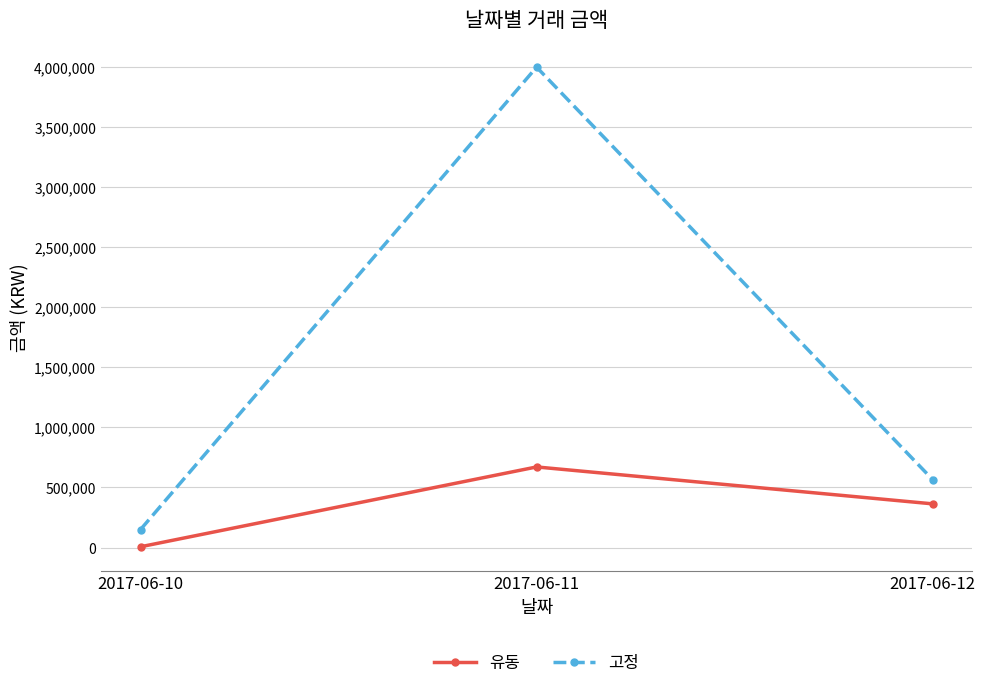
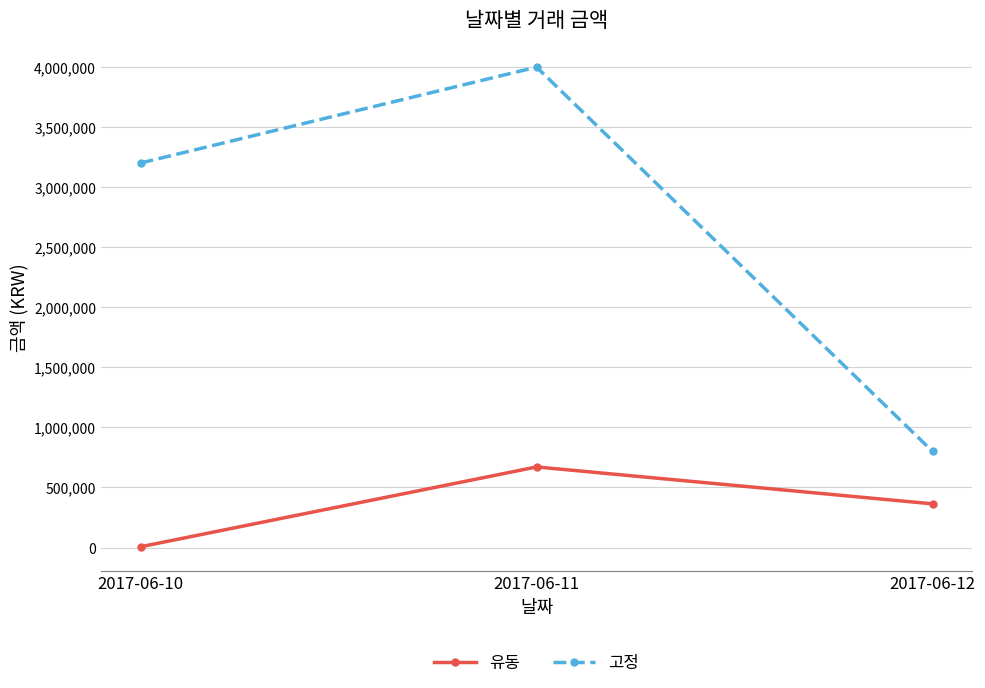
  {
    "유동": {
      "2017-06-10": "10,000",
      "2017-06-11": "670,000",
      "2017-06-12": "360,000"
    },
    "고정": {
-     "2017-06-10": "150,000",
+     "2017-06-10": "3,200,000",
      "2017-06-11": "4,000,000",
-     "2017-06-12": "570,000"
+     "2017-06-12": "800,000"
    }
  }
